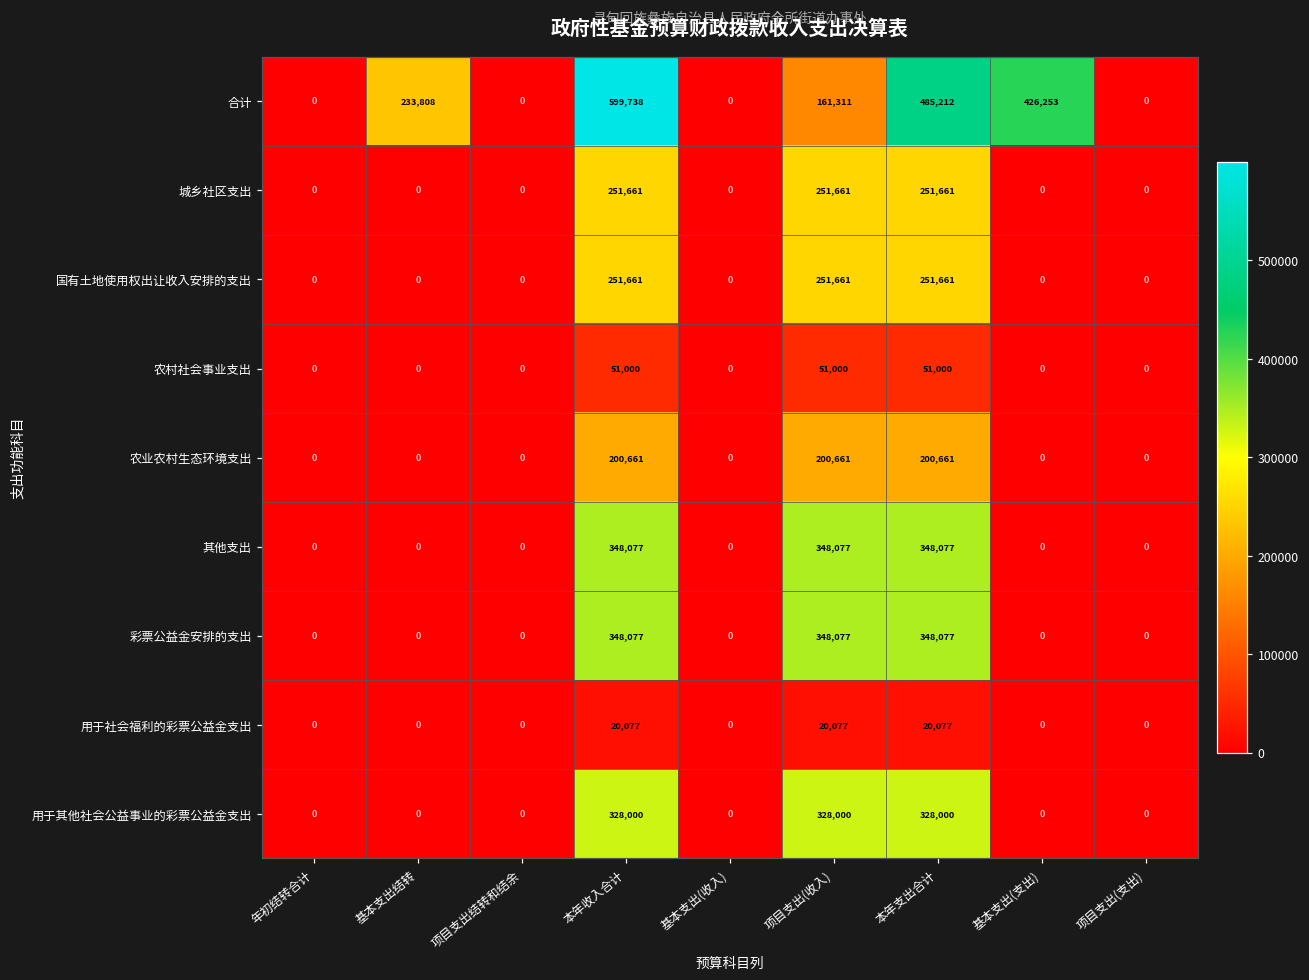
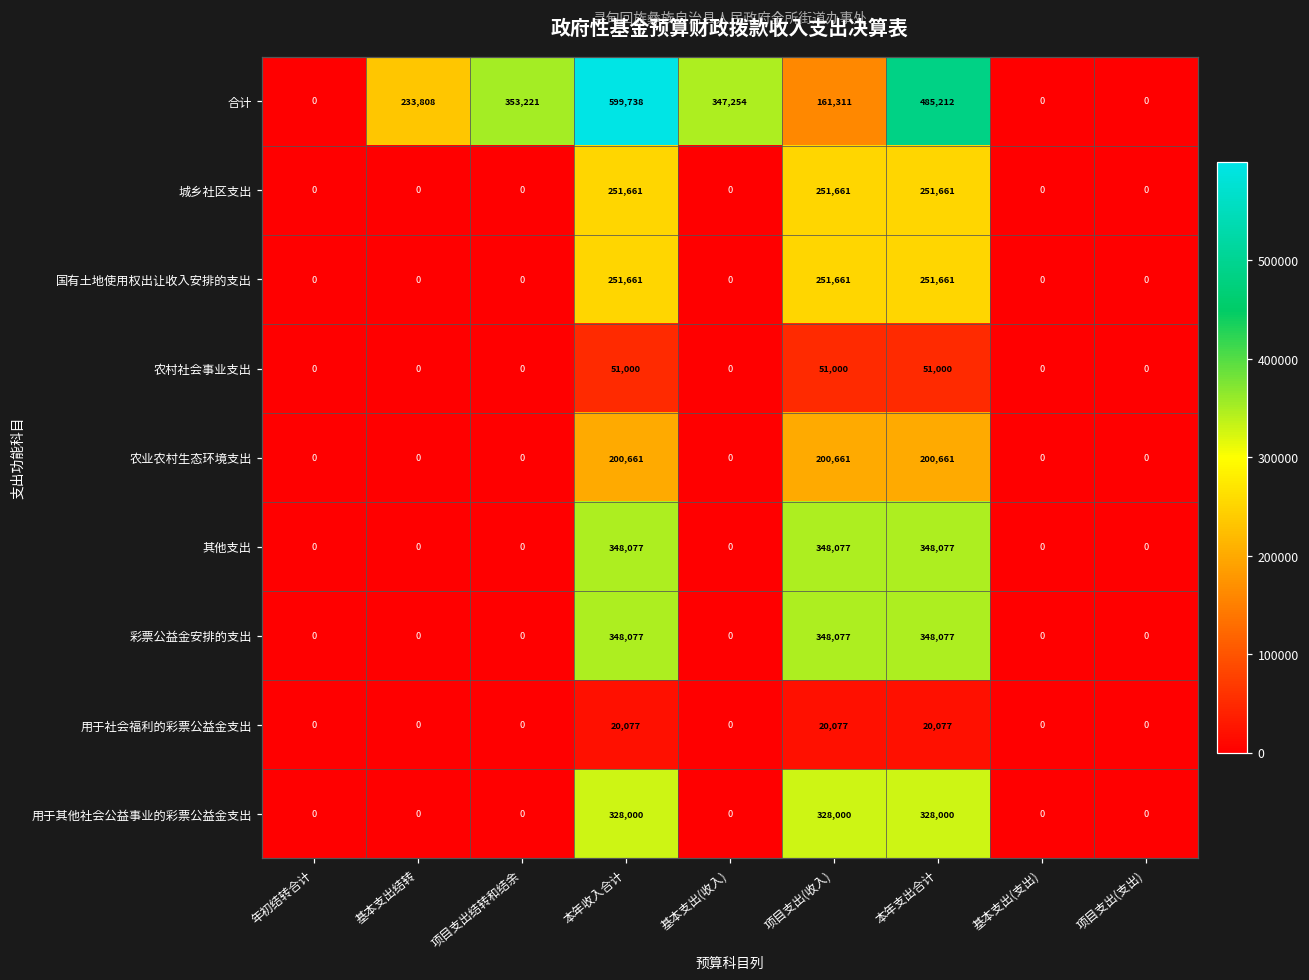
  {
    "合计": {
      "年初结转合计": "0",
      "基本支出结转": "233,808",
-     "项目支出结转和结余": "0",
+     "项目支出结转和结余": "353,221",
      "本年收入合计": "599,738",
-     "基本支出(收入)": "0",
+     "基本支出(收入)": "347,254",
      "项目支出(收入)": "161,311",
      "本年支出合计": "485,212",
-     "基本支出(支出)": "426,253",
+     "基本支出(支出)": "0",
      "项目支出(支出)": "0"
    },
    "城乡社区支出": {
      "年初结转合计": "0",
      "基本支出结转": "0",
      "项目支出结转和结余": "0",
      "本年收入合计": "251,661",
      "基本支出(收入)": "0",
      "项目支出(收入)": "251,661",
      "本年支出合计": "251,661",
      "基本支出(支出)": "0",
      "项目支出(支出)": "0"
    },
    "国有土地使用权出让收入安排的支出": {
      "年初结转合计": "0",
      "基本支出结转": "0",
      "项目支出结转和结余": "0",
      "本年收入合计": "251,661",
      "基本支出(收入)": "0",
      "项目支出(收入)": "251,661",
      "本年支出合计": "251,661",
      "基本支出(支出)": "0",
      "项目支出(支出)": "0"
    },
    "农村社会事业支出": {
      "年初结转合计": "0",
      "基本支出结转": "0",
      "项目支出结转和结余": "0",
      "本年收入合计": "51,000",
      "基本支出(收入)": "0",
      "项目支出(收入)": "51,000",
      "本年支出合计": "51,000",
      "基本支出(支出)": "0",
      "项目支出(支出)": "0"
    },
    "农业农村生态环境支出": {
      "年初结转合计": "0",
      "基本支出结转": "0",
      "项目支出结转和结余": "0",
      "本年收入合计": "200,661",
      "基本支出(收入)": "0",
      "项目支出(收入)": "200,661",
      "本年支出合计": "200,661",
      "基本支出(支出)": "0",
      "项目支出(支出)": "0"
    },
    "其他支出": {
      "年初结转合计": "0",
      "基本支出结转": "0",
      "项目支出结转和结余": "0",
      "本年收入合计": "348,077",
      "基本支出(收入)": "0",
      "项目支出(收入)": "348,077",
      "本年支出合计": "348,077",
      "基本支出(支出)": "0",
      "项目支出(支出)": "0"
    },
    "彩票公益金安排的支出": {
      "年初结转合计": "0",
      "基本支出结转": "0",
      "项目支出结转和结余": "0",
      "本年收入合计": "348,077",
      "基本支出(收入)": "0",
      "项目支出(收入)": "348,077",
      "本年支出合计": "348,077",
      "基本支出(支出)": "0",
      "项目支出(支出)": "0"
    },
    "用于社会福利的彩票公益金支出": {
      "年初结转合计": "0",
      "基本支出结转": "0",
      "项目支出结转和结余": "0",
      "本年收入合计": "20,077",
      "基本支出(收入)": "0",
      "项目支出(收入)": "20,077",
      "本年支出合计": "20,077",
      "基本支出(支出)": "0",
      "项目支出(支出)": "0"
    },
    "用于其他社会公益事业的彩票公益金支出": {
      "年初结转合计": "0",
      "基本支出结转": "0",
      "项目支出结转和结余": "0",
      "本年收入合计": "328,000",
      "基本支出(收入)": "0",
      "项目支出(收入)": "328,000",
      "本年支出合计": "328,000",
      "基本支出(支出)": "0",
      "项目支出(支出)": "0"
    }
  }
